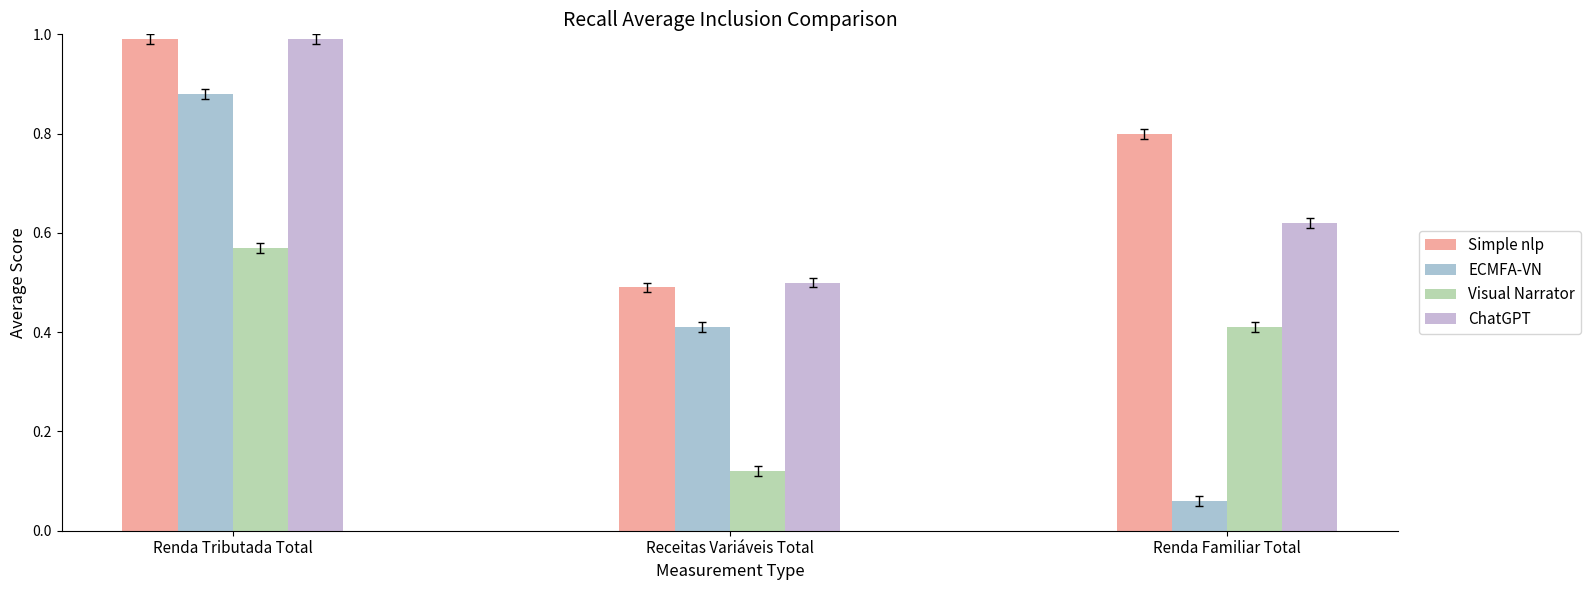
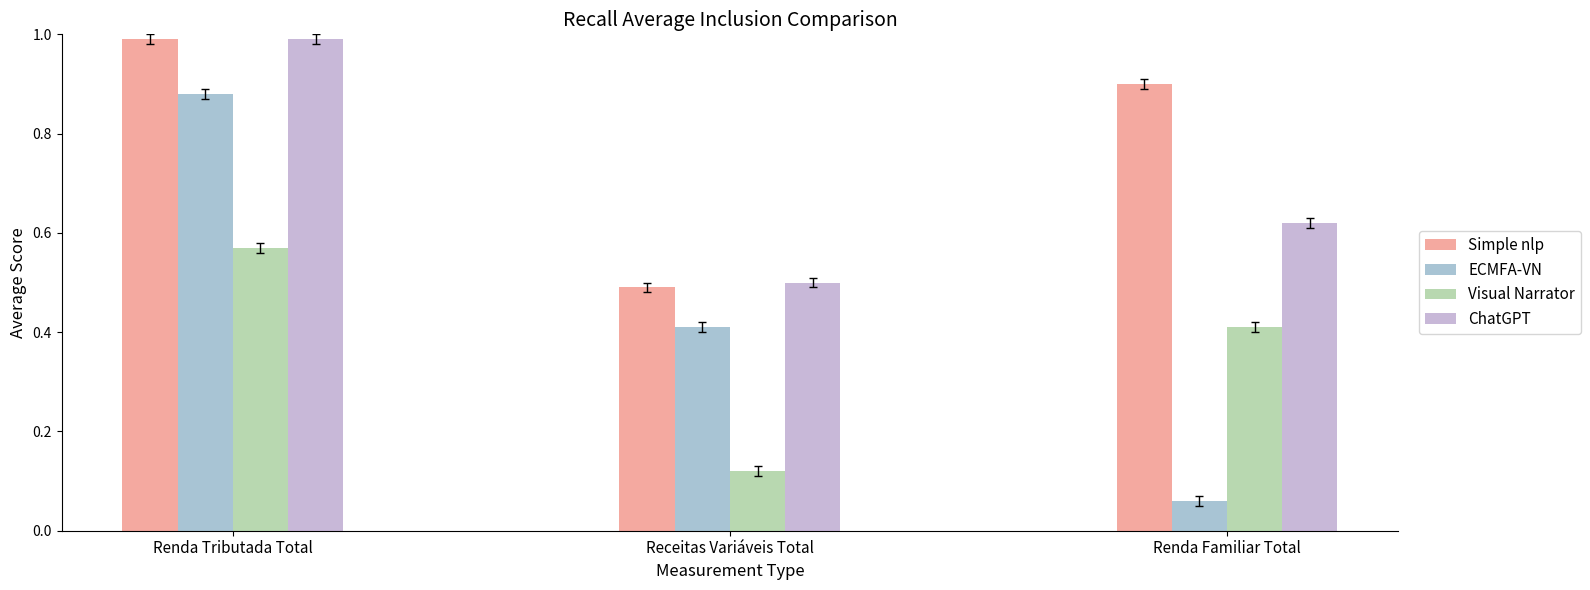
  {
    "Simple nlp": {
      "Renda Tributada Total": 0.99,
      "Receitas Variáveis Total": 0.49,
-     "Renda Familiar Total": 0.8
+     "Renda Familiar Total": 0.9
    }
  }
